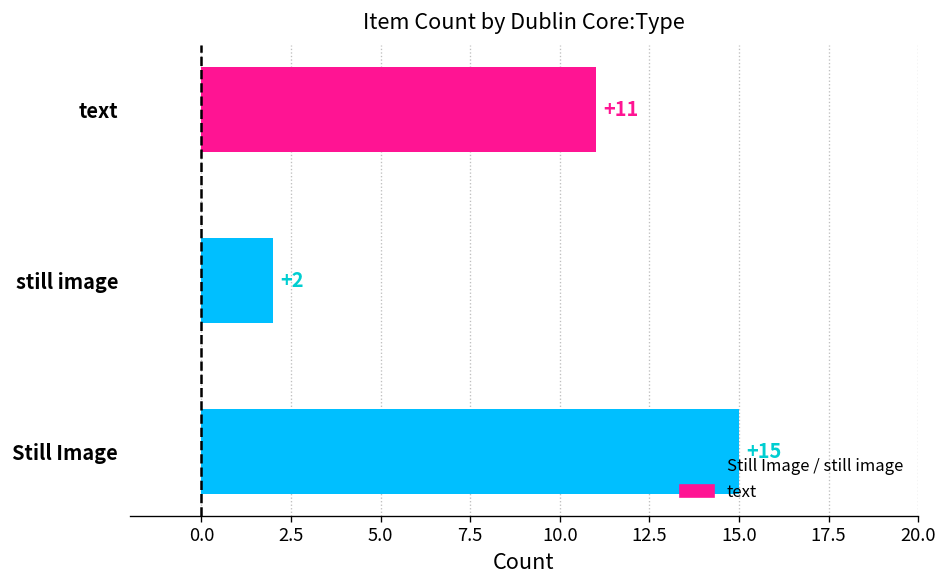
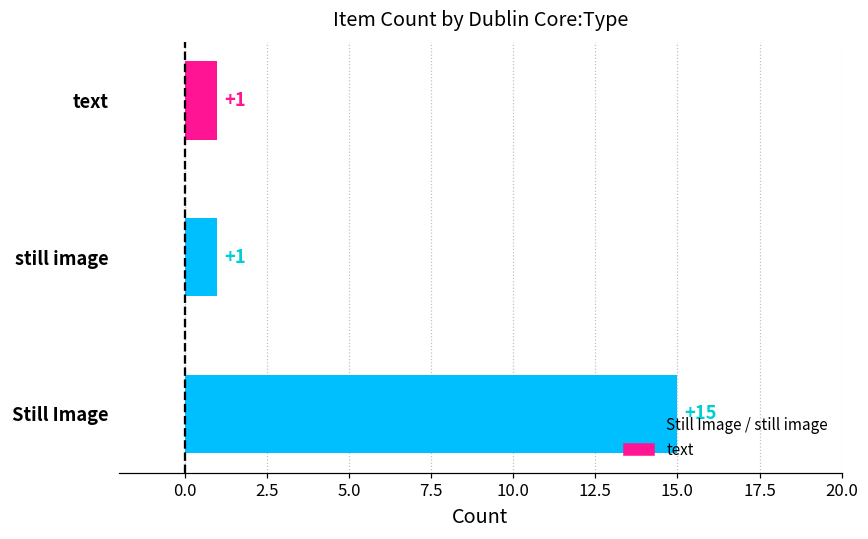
  {
-   "text": "+11",
-   "still image": "+2",
+   "text": "+1",
+   "still image": "+1",
    "Still Image": "+15"
  }
